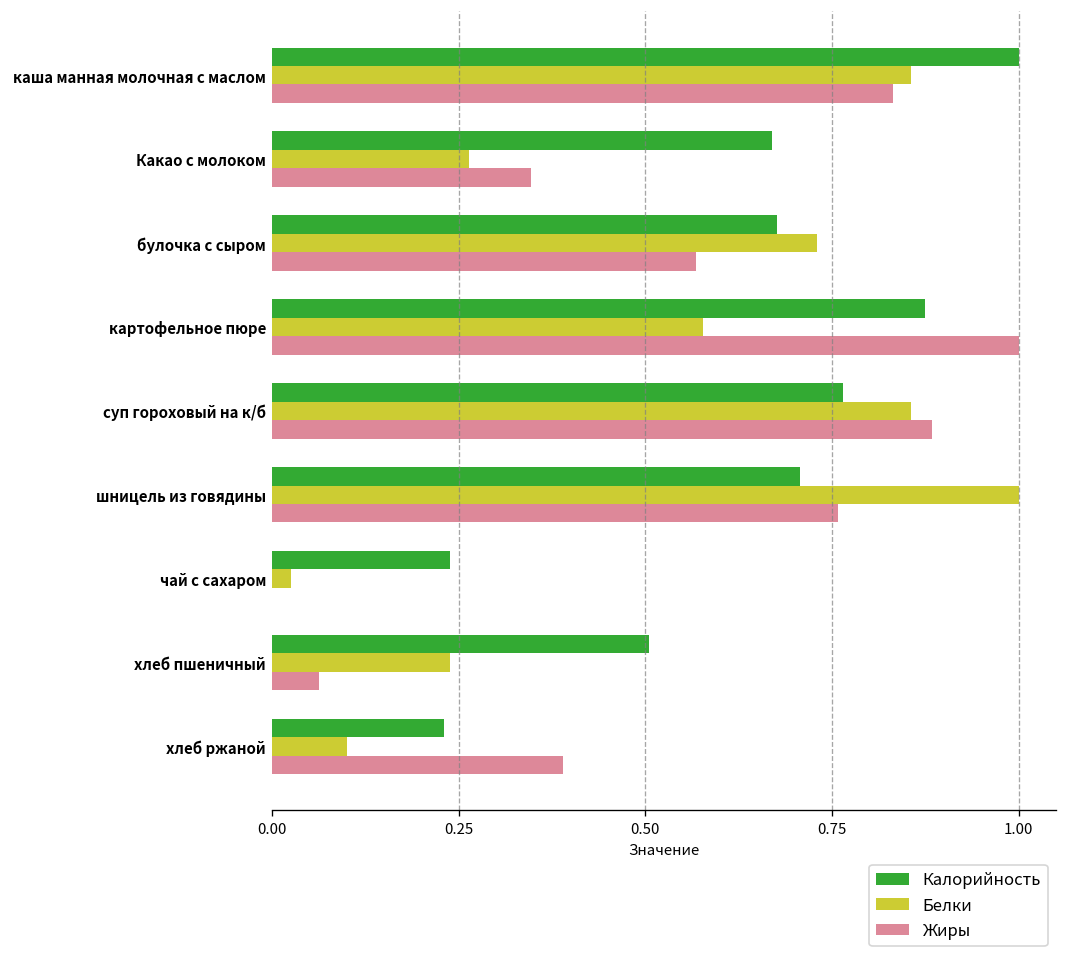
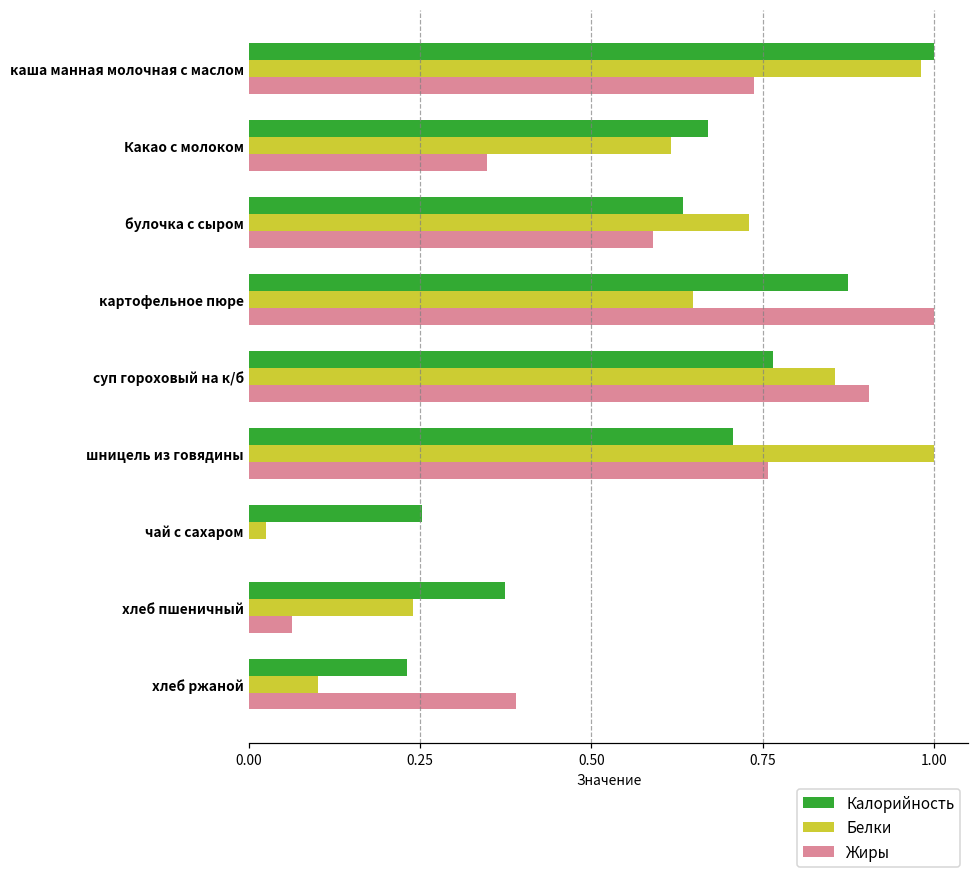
  {
    "Калорийность": {
      "каша манная молочная с маслом": 1.00,
      "Какао с молоком": 0.67,
-     "булочка с сыром": 0.68,
+     "булочка с сыром": 0.63,
      "картофельное пюре": 0.88,
      "суп гороховый на к/б": 0.77,
      "шницель из говядины": 0.71,
-     "чай с сахаром": 0.24,
-     "хлеб пшеничный": 0.50,
+     "чай с сахаром": 0.25,
+     "хлеб пшеничный": 0.37,
      "хлеб ржаной": 0.23
    },
    "Белки": {
-     "каша манная молочная с маслом": 0.86,
-     "Какао с молоком": 0.26,
+     "каша манная молочная с маслом": 0.98,
+     "Какао с молоком": 0.62,
      "булочка с сыром": 0.73,
-     "картофельное пюре": 0.58,
+     "картофельное пюре": 0.65,
      "суп гороховый на к/б": 0.86,
      "шницель из говядины": 1.00,
      "чай с сахаром": 0.03,
      "хлеб пшеничный": 0.24,
      "хлеб ржаной": 0.10
    },
    "Жиры": {
-     "каша манная молочная с маслом": 0.83,
+     "каша манная молочная с маслом": 0.74,
      "Какао с молоком": 0.35,
-     "булочка с сыром": 0.57,
+     "булочка с сыром": 0.59,
      "картофельное пюре": 1.00,
-     "суп гороховый на к/б": 0.88,
+     "суп гороховый на к/б": 0.91,
      "шницель из говядины": 0.76,
      "чай с сахаром": 0.00,
      "хлеб пшеничный": 0.06,
      "хлеб ржаной": 0.39
    }
  }
